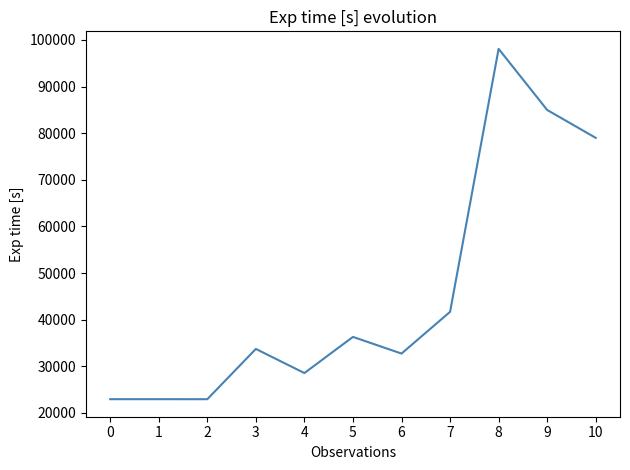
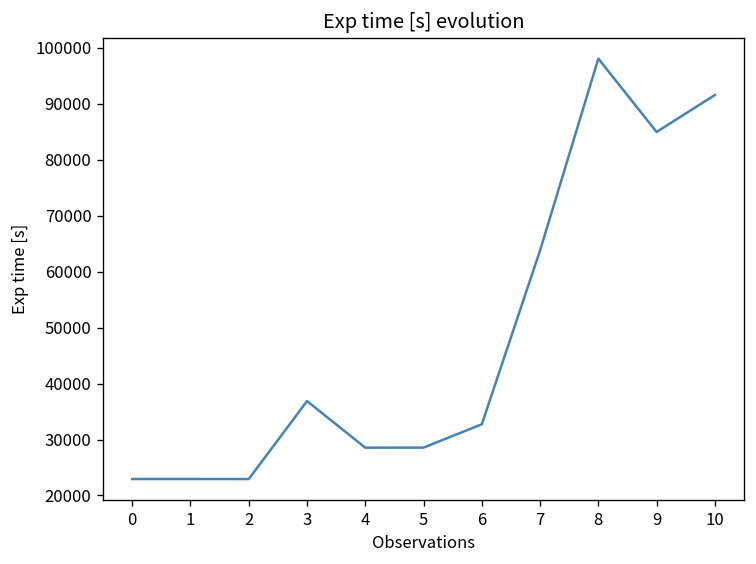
  {
    "0": 23000,
    "1": 23000,
    "2": 23000,
-   "3": 34000,
+   "3": 37000,
    "4": 29000,
-   "5": 36000,
+   "5": 29000,
    "6": 33000,
-   "7": 42000,
+   "7": 64000,
    "8": 98000,
    "9": 85000,
-   "10": 79000
+   "10": 92000
  }
